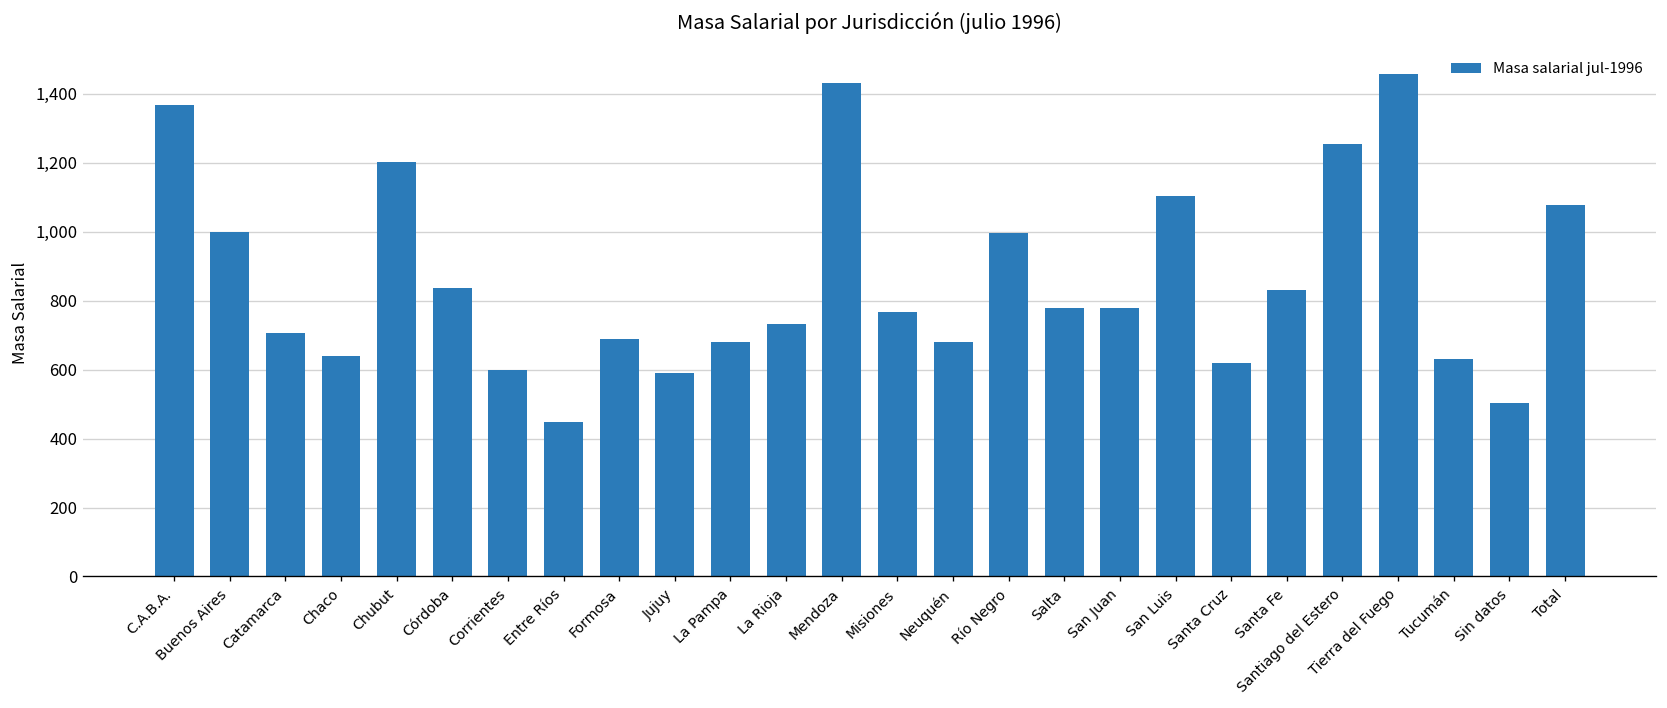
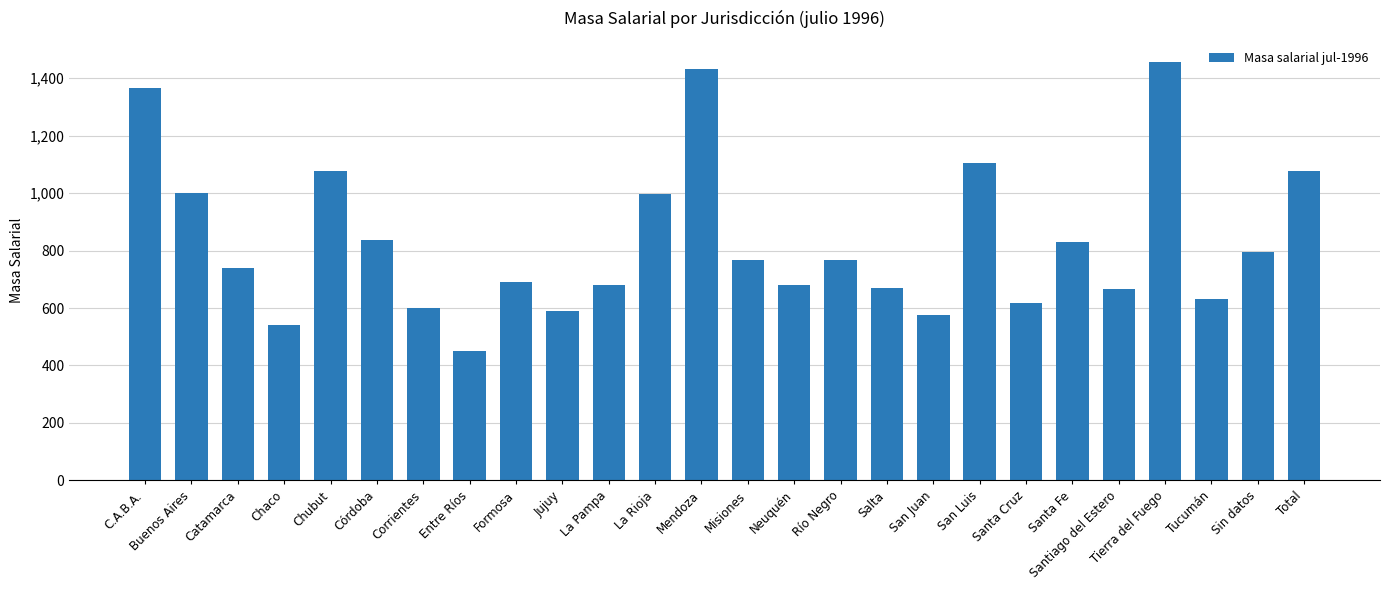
  {
    "C.A.B.A.": "1,370",
    "Buenos Aires": "1,000",
-   "Catamarca": "710",
-   "Chaco": "640",
-   "Chubut": "1,200",
+   "Catamarca": "740",
+   "Chaco": "540",
+   "Chubut": "1,080",
    "Córdoba": "840",
    "Corrientes": "600",
    "Entre Ríos": "450",
    "Formosa": "690",
    "Jujuy": "590",
    "La Pampa": "680",
-   "La Rioja": "730",
+   "La Rioja": "1,000",
    "Mendoza": "1,430",
    "Misiones": "770",
    "Neuquén": "680",
-   "Río Negro": "1,000",
-   "Salta": "780",
-   "San Juan": "780",
+   "Río Negro": "770",
+   "Salta": "670",
+   "San Juan": "580",
    "San Luis": "1,100",
    "Santa Cruz": "620",
    "Santa Fe": "830",
-   "Santiago del Estero": "1,260",
+   "Santiago del Estero": "670",
    "Tierra del Fuego": "1,460",
    "Tucumán": "630",
-   "Sin datos": "500",
+   "Sin datos": "800",
    "Total": "1,080"
  }
